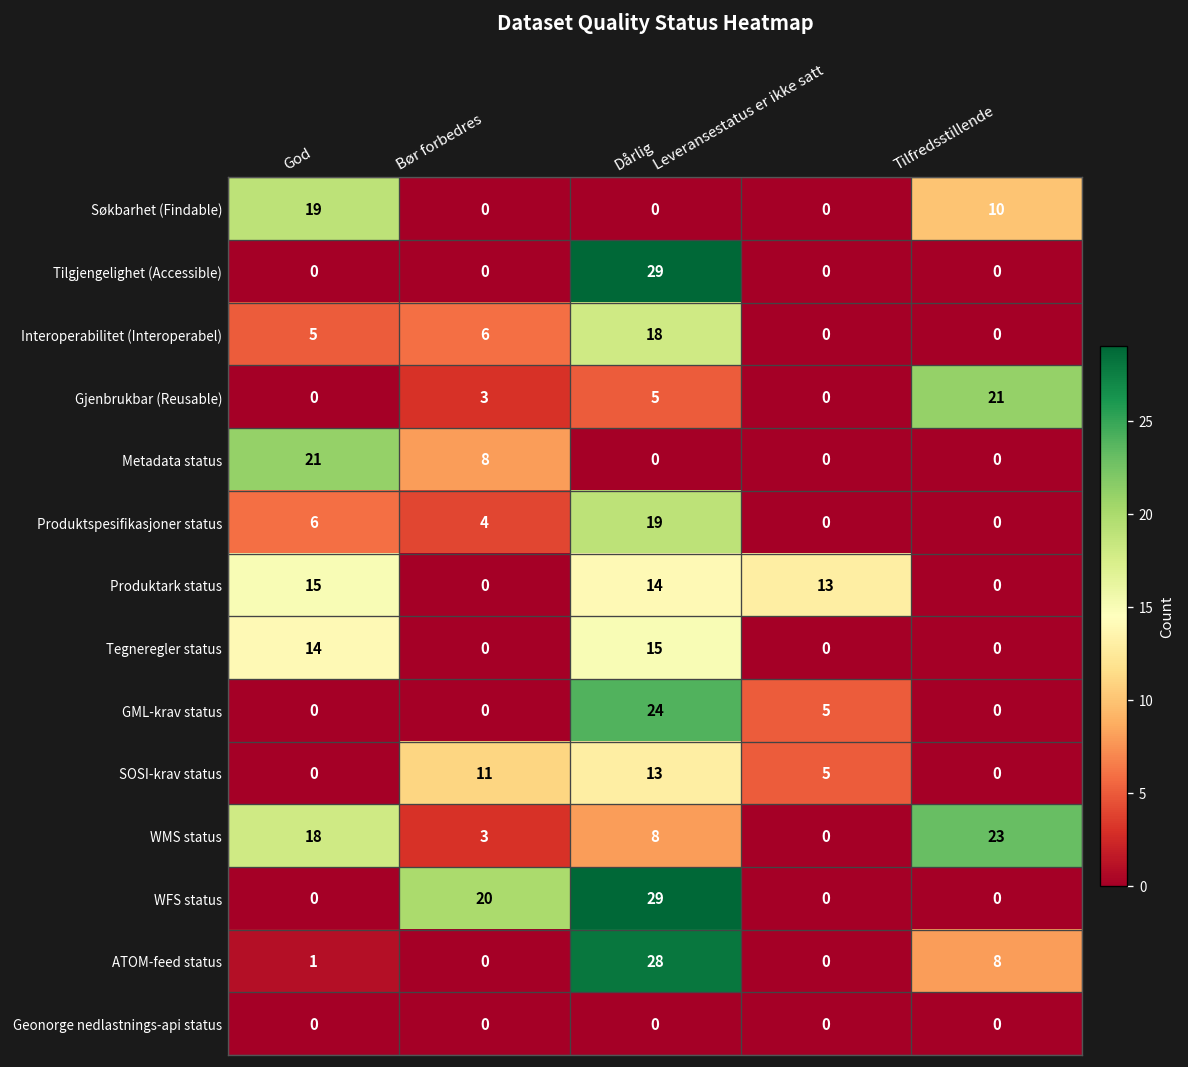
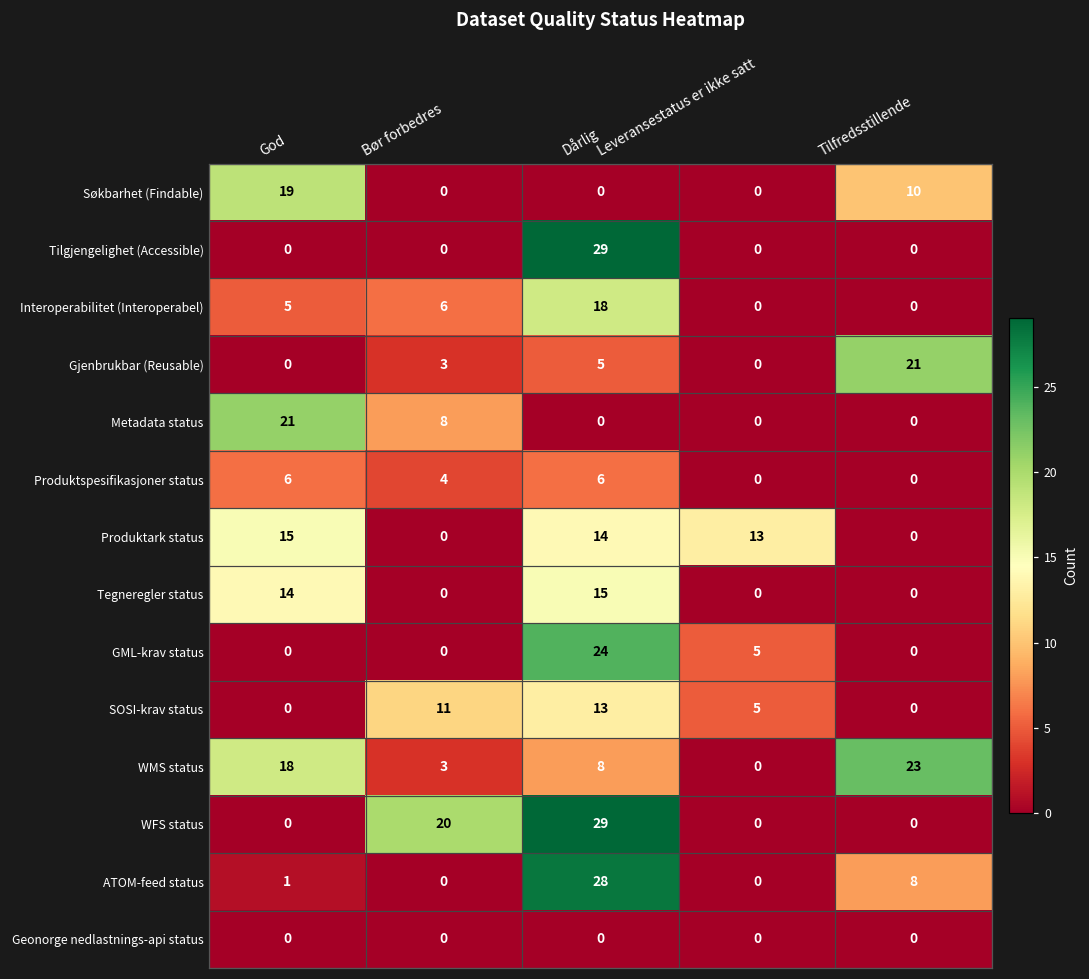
  {
    "Søkbarhet (Findable)": {
      "God": 19,
      "Bør forbedres": 0,
      "Dårlig": 0,
      "Leveransestatus er ikke satt": 0,
      "Tilfredsstillende": 10
    },
    "Tilgjengelighet (Accessible)": {
      "God": 0,
      "Bør forbedres": 0,
      "Dårlig": 29,
      "Leveransestatus er ikke satt": 0,
      "Tilfredsstillende": 0
    },
    "Interoperabilitet (Interoperabel)": {
      "God": 5,
      "Bør forbedres": 6,
      "Dårlig": 18,
      "Leveransestatus er ikke satt": 0,
      "Tilfredsstillende": 0
    },
    "Gjenbrukbar (Reusable)": {
      "God": 0,
      "Bør forbedres": 3,
      "Dårlig": 5,
      "Leveransestatus er ikke satt": 0,
      "Tilfredsstillende": 21
    },
    "Metadata status": {
      "God": 21,
      "Bør forbedres": 8,
      "Dårlig": 0,
      "Leveransestatus er ikke satt": 0,
      "Tilfredsstillende": 0
    },
    "Produktspesifikasjoner status": {
      "God": 6,
      "Bør forbedres": 4,
-     "Dårlig": 19,
+     "Dårlig": 6,
      "Leveransestatus er ikke satt": 0,
      "Tilfredsstillende": 0
    },
    "Produktark status": {
      "God": 15,
      "Bør forbedres": 0,
      "Dårlig": 14,
      "Leveransestatus er ikke satt": 13,
      "Tilfredsstillende": 0
    },
    "Tegneregler status": {
      "God": 14,
      "Bør forbedres": 0,
      "Dårlig": 15,
      "Leveransestatus er ikke satt": 0,
      "Tilfredsstillende": 0
    },
    "GML-krav status": {
      "God": 0,
      "Bør forbedres": 0,
      "Dårlig": 24,
      "Leveransestatus er ikke satt": 5,
      "Tilfredsstillende": 0
    },
    "SOSI-krav status": {
      "God": 0,
      "Bør forbedres": 11,
      "Dårlig": 13,
      "Leveransestatus er ikke satt": 5,
      "Tilfredsstillende": 0
    },
    "WMS status": {
      "God": 18,
      "Bør forbedres": 3,
      "Dårlig": 8,
      "Leveransestatus er ikke satt": 0,
      "Tilfredsstillende": 23
    },
    "WFS status": {
      "God": 0,
      "Bør forbedres": 20,
      "Dårlig": 29,
      "Leveransestatus er ikke satt": 0,
      "Tilfredsstillende": 0
    },
    "ATOM-feed status": {
      "God": 1,
      "Bør forbedres": 0,
      "Dårlig": 28,
      "Leveransestatus er ikke satt": 0,
      "Tilfredsstillende": 8
    },
    "Geonorge nedlastnings-api status": {
      "God": 0,
      "Bør forbedres": 0,
      "Dårlig": 0,
      "Leveransestatus er ikke satt": 0,
      "Tilfredsstillende": 0
    }
  }
